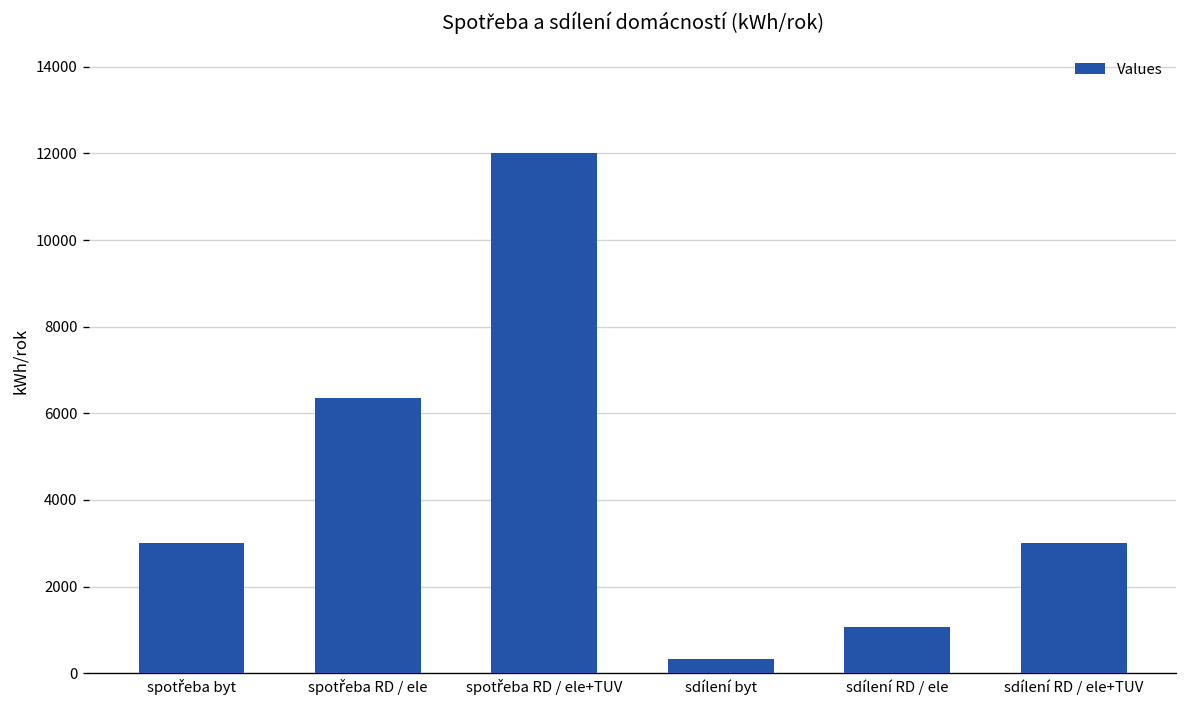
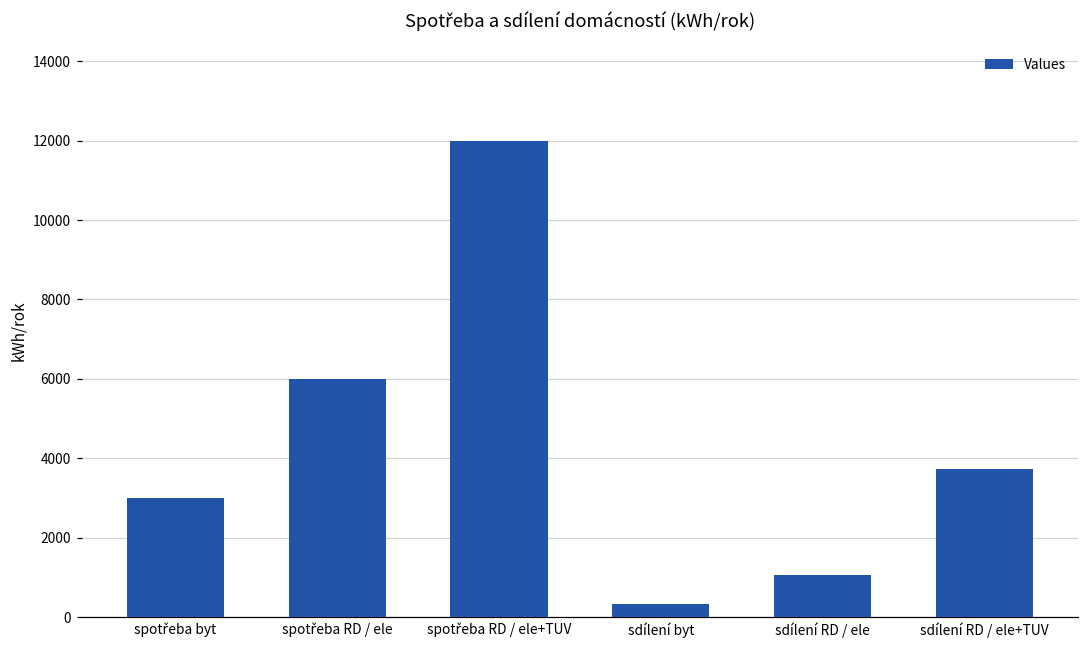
  {
    "spotřeba byt": 3000,
-   "spotřeba RD / ele": 6400,
+   "spotřeba RD / ele": 6000,
    "spotřeba RD / ele+TUV": 12000,
    "sdílení byt": 300,
    "sdílení RD / ele": 1100,
-   "sdílení RD / ele+TUV": 3000
+   "sdílení RD / ele+TUV": 3700
  }
